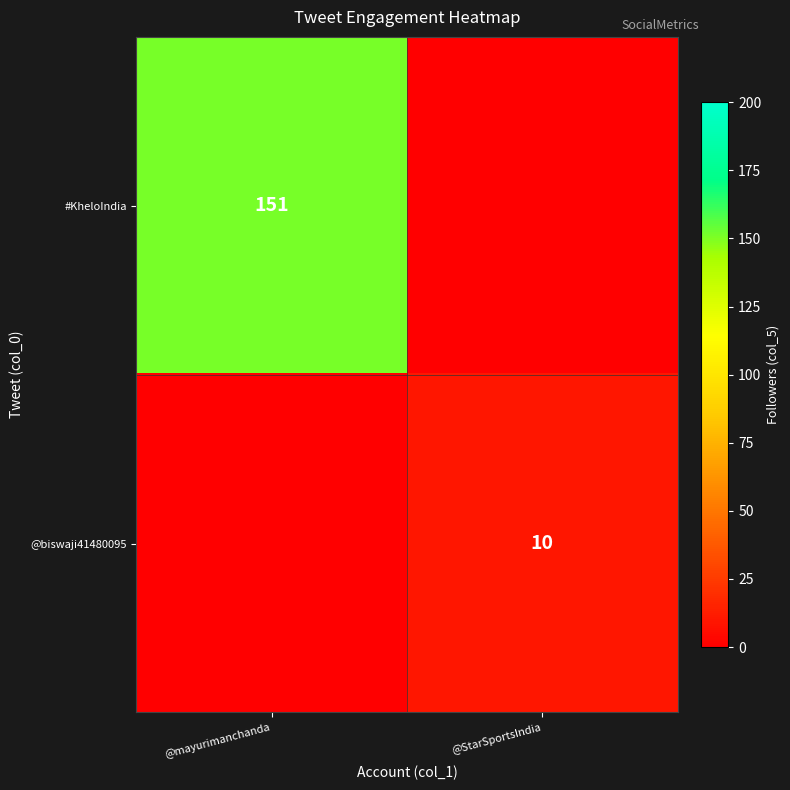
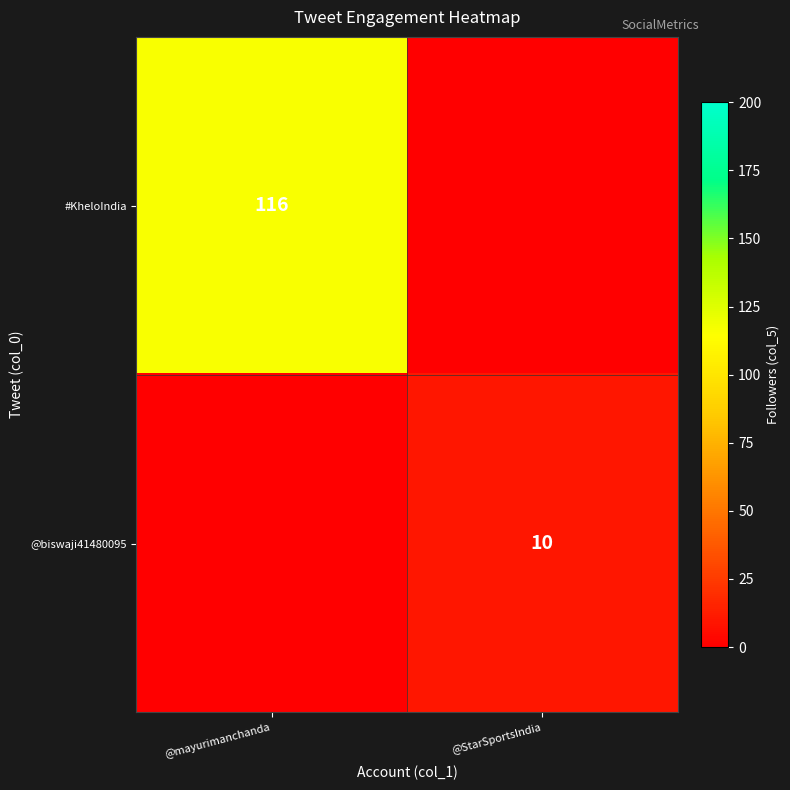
  {
    "#KheloIndia": {
-     "@mayurimanchanda": 151
+     "@mayurimanchanda": 116
    },
    "@biswaji41480095": {
      "@StarSportsIndia": 10
    }
  }
